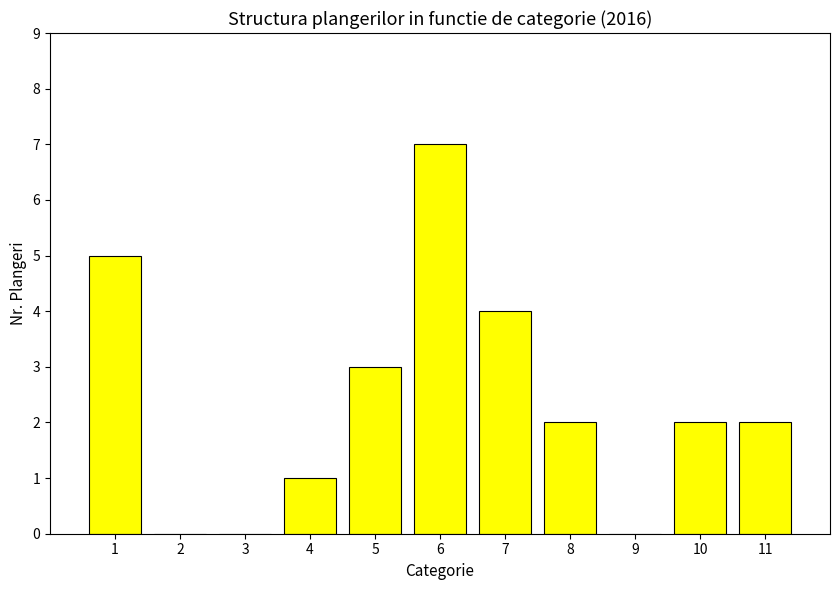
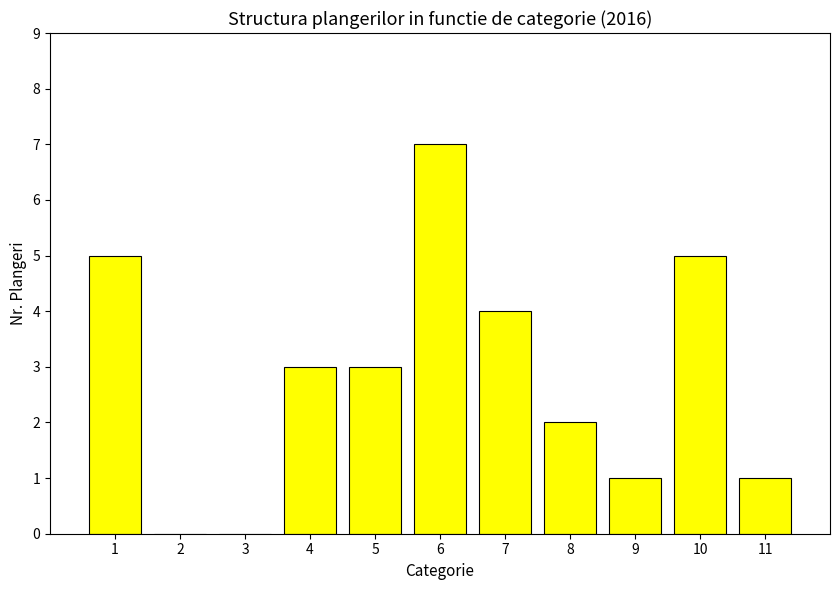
  {
    "1": 5,
    "2": 0,
    "3": 0,
-   "4": 1,
+   "4": 3,
    "5": 3,
    "6": 7,
    "7": 4,
    "8": 2,
-   "9": 0,
-   "10": 2,
-   "11": 2
+   "9": 1,
+   "10": 5,
+   "11": 1
  }
